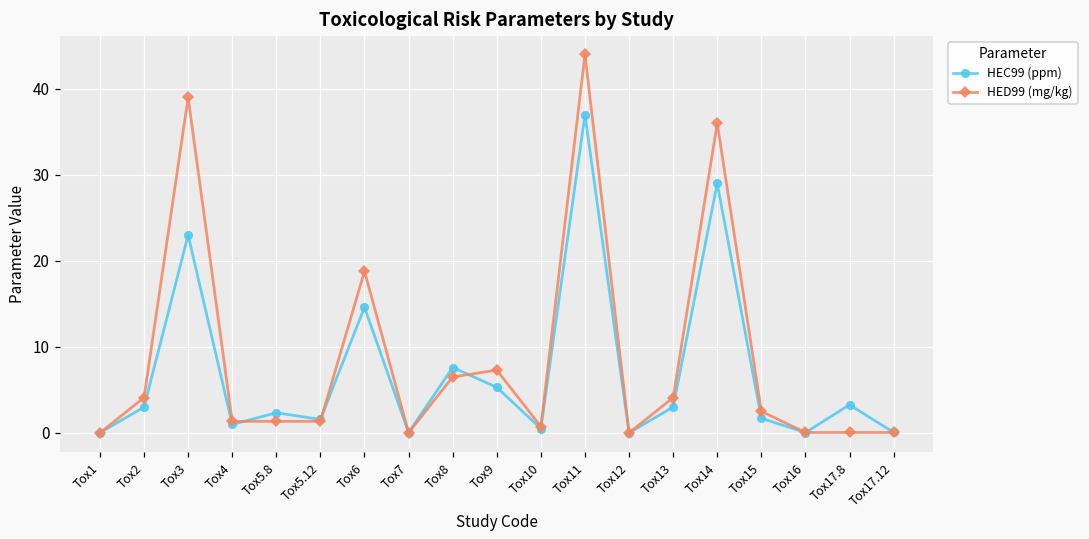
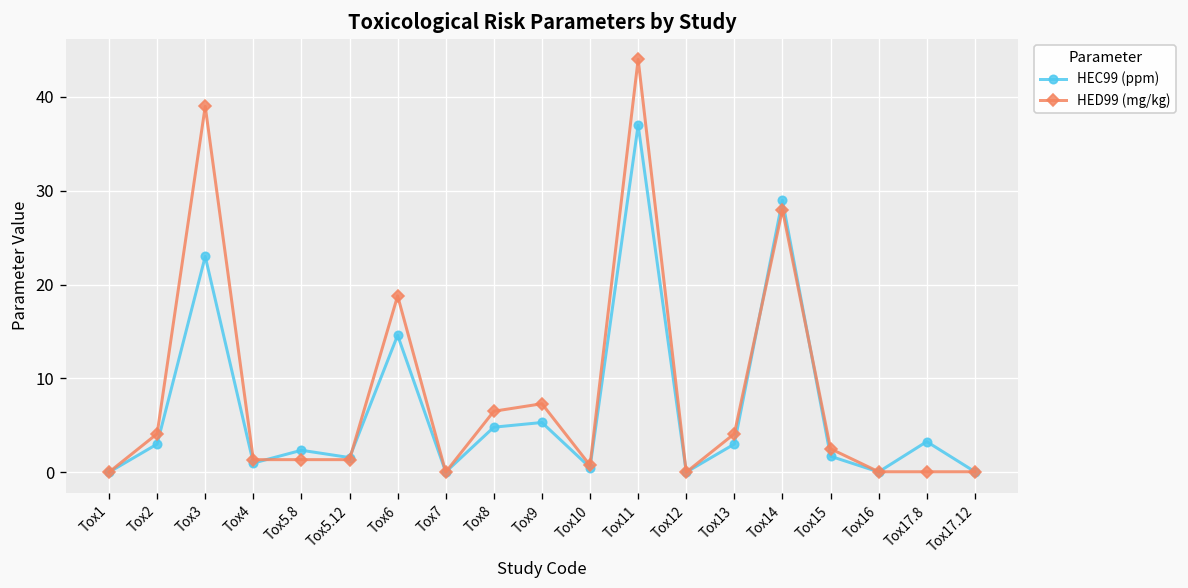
  {
    "HEC99 (ppm)": {
      "Tox2": 3,
      "Tox3": 23,
      "Tox4": 1,
      "Tox5.8": 2,
      "Tox6": 15,
-     "Tox8": 8,
+     "Tox8": 5,
      "Tox9": 5,
      "Tox11": 37,
      "Tox13": 3,
      "Tox14": 29,
      "Tox15": 2,
      "Tox17.8": 3
    },
    "HED99 (mg/kg)": {
      "Tox2": 4,
      "Tox3": 39,
      "Tox4": 1,
      "Tox5.8": 1,
      "Tox6": 19,
      "Tox8": 7,
      "Tox9": 7,
      "Tox11": 44,
      "Tox13": 4,
-     "Tox14": 36,
+     "Tox14": 28,
      "Tox15": 3,
      "Tox17.8": 0
    }
  }
